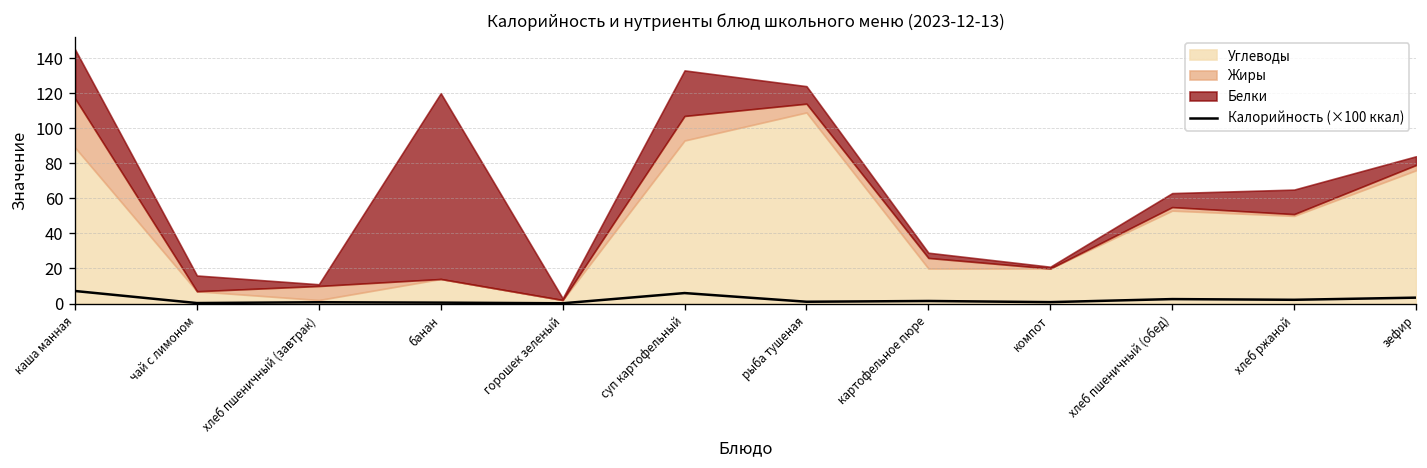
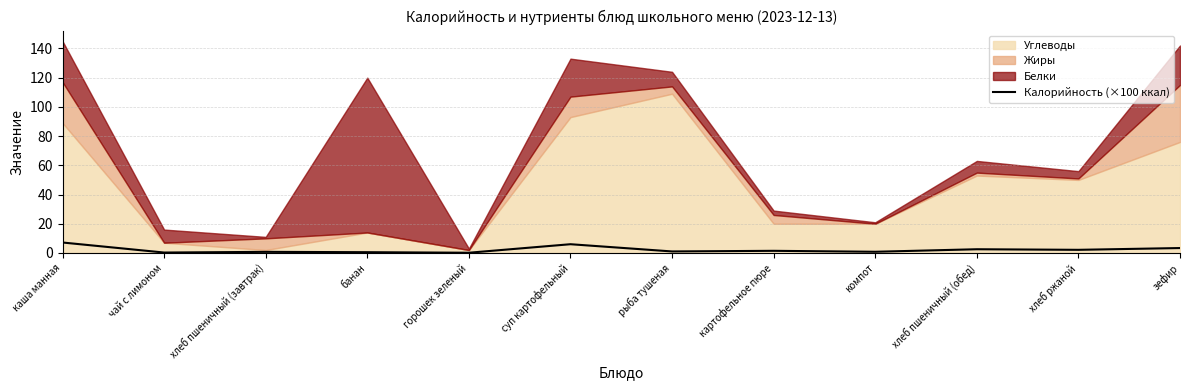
  {
    "Калорийность (×100 ккал)": {
      "каша манная": 7,
      "чай с лимоном": 0,
      "банан": 1,
      "горошек зеленый": 0,
      "суп картофельный": 6,
      "рыба тушеная": 1,
      "картофельное пюре": 1,
      "компот": 1,
      "хлеб пшеничный (обед)": 3,
      "хлеб ржаной": 2,
      "зефир": 3
    },
    "Углеводы": {
      "каша манная": 89,
      "суп картофельный": 93,
      "рыба тушеная": 109,
      "картофельное пюре": 20,
      "хлеб пшеничный (обед)": 53,
      "зефир": 76
    },
    "Жиры": {
      "каша манная": 28,
      "суп картофельный": 14,
      "рыба тушеная": 5,
      "картофельное пюре": 6,
      "хлеб пшеничный (обед)": 2,
-     "зефир": 3
+     "зефир": 39
    },
    "Белки": {
      "каша манная": 28,
      "чай с лимоном": 9,
      "банан": 106,
      "суп картофельный": 26,
      "рыба тушеная": 10,
      "картофельное пюре": 3,
      "хлеб пшеничный (обед)": 8,
-     "хлеб ржаной": 14,
-     "зефир": 5
+     "хлеб ржаной": 5,
+     "зефир": 27
    }
  }
